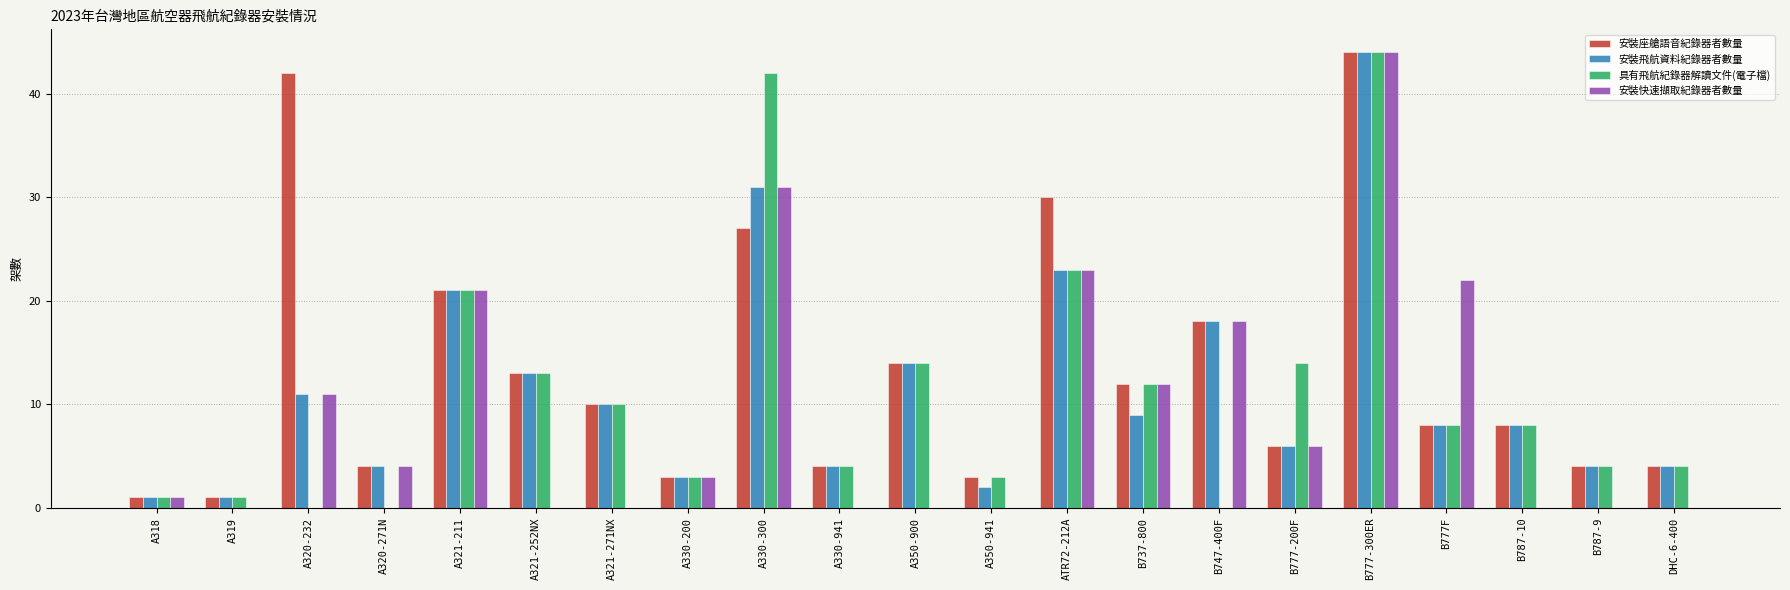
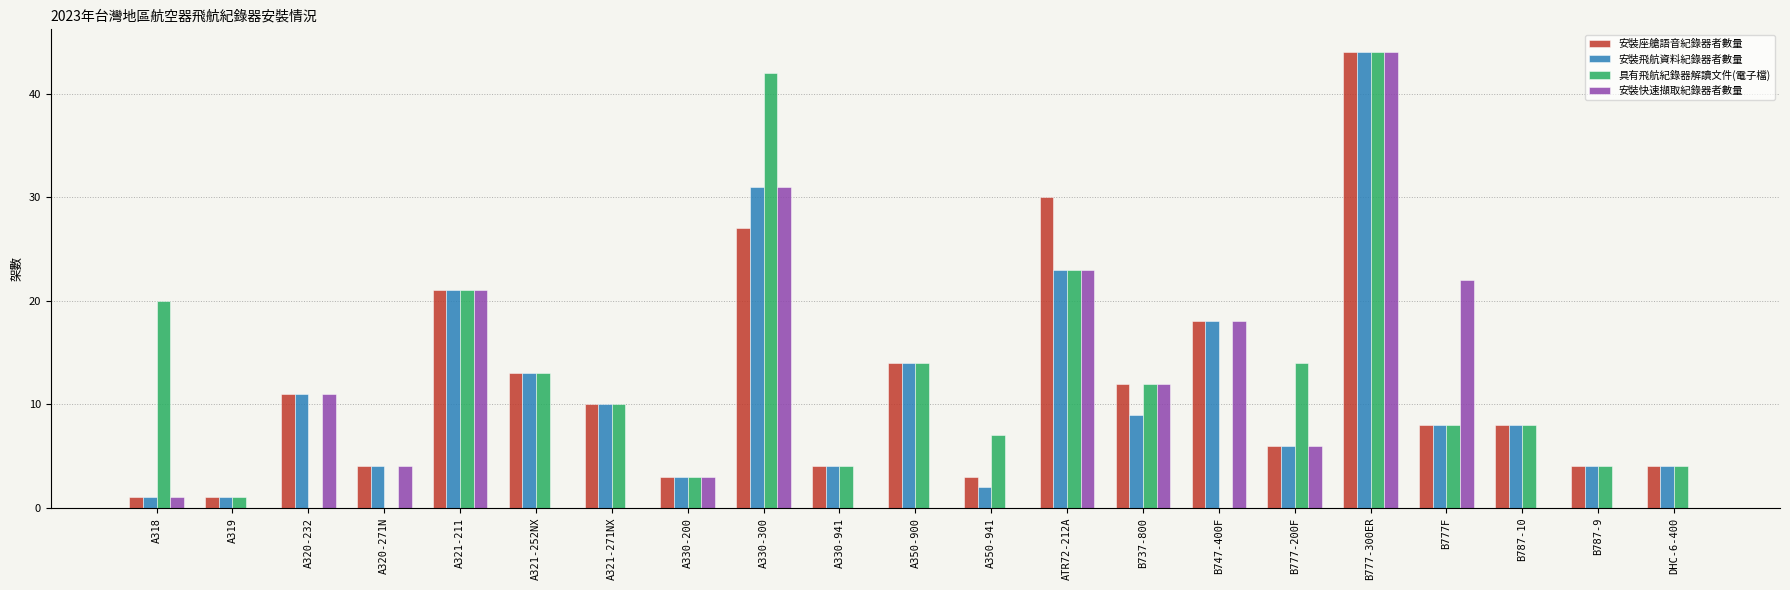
  {
    "安裝座艙語音紀錄器者數量": {
      "A318": 1,
      "A319": 1,
-     "A320-232": 42,
+     "A320-232": 11,
      "A320-271N": 4,
      "A321-211": 21,
      "A321-252NX": 13,
      "A321-271NX": 10,
      "A330-200": 3,
      "A330-300": 27,
      "A330-941": 4,
      "A350-900": 14,
      "A350-941": 3,
      "ATR72-212A": 30,
      "B737-800": 12,
      "B747-400F": 18,
      "B777-200F": 6,
      "B777-300ER": 44,
      "B777F": 8,
      "B787-10": 8,
      "B787-9": 4,
      "DHC-6-400": 4
    },
    "安裝飛航資料紀錄器者數量": {
      "A318": 1,
      "A319": 1,
      "A320-232": 11,
      "A320-271N": 4,
      "A321-211": 21,
      "A321-252NX": 13,
      "A321-271NX": 10,
      "A330-200": 3,
      "A330-300": 31,
      "A330-941": 4,
      "A350-900": 14,
      "A350-941": 2,
      "ATR72-212A": 23,
      "B737-800": 9,
      "B747-400F": 18,
      "B777-200F": 6,
      "B777-300ER": 44,
      "B777F": 8,
      "B787-10": 8,
      "B787-9": 4,
      "DHC-6-400": 4
    },
    "具有飛航紀錄器解讀文件(電子檔)": {
-     "A318": 1,
+     "A318": 20,
      "A319": 1,
      "A320-232": 0,
      "A320-271N": 0,
      "A321-211": 21,
      "A321-252NX": 13,
      "A321-271NX": 10,
      "A330-200": 3,
      "A330-300": 42,
      "A330-941": 4,
      "A350-900": 14,
-     "A350-941": 3,
+     "A350-941": 7,
      "ATR72-212A": 23,
      "B737-800": 12,
      "B747-400F": 0,
      "B777-200F": 14,
      "B777-300ER": 44,
      "B777F": 8,
      "B787-10": 8,
      "B787-9": 4,
      "DHC-6-400": 4
    },
    "安裝快速擷取紀錄器者數量": {
      "A318": 1,
      "A319": 0,
      "A320-232": 11,
      "A320-271N": 4,
      "A321-211": 21,
      "A321-252NX": 0,
      "A321-271NX": 0,
      "A330-200": 3,
      "A330-300": 31,
      "A330-941": 0,
      "A350-900": 0,
      "A350-941": 0,
      "ATR72-212A": 23,
      "B737-800": 12,
      "B747-400F": 18,
      "B777-200F": 6,
      "B777-300ER": 44,
      "B777F": 22,
      "B787-10": 0,
      "B787-9": 0,
      "DHC-6-400": 0
    }
  }
